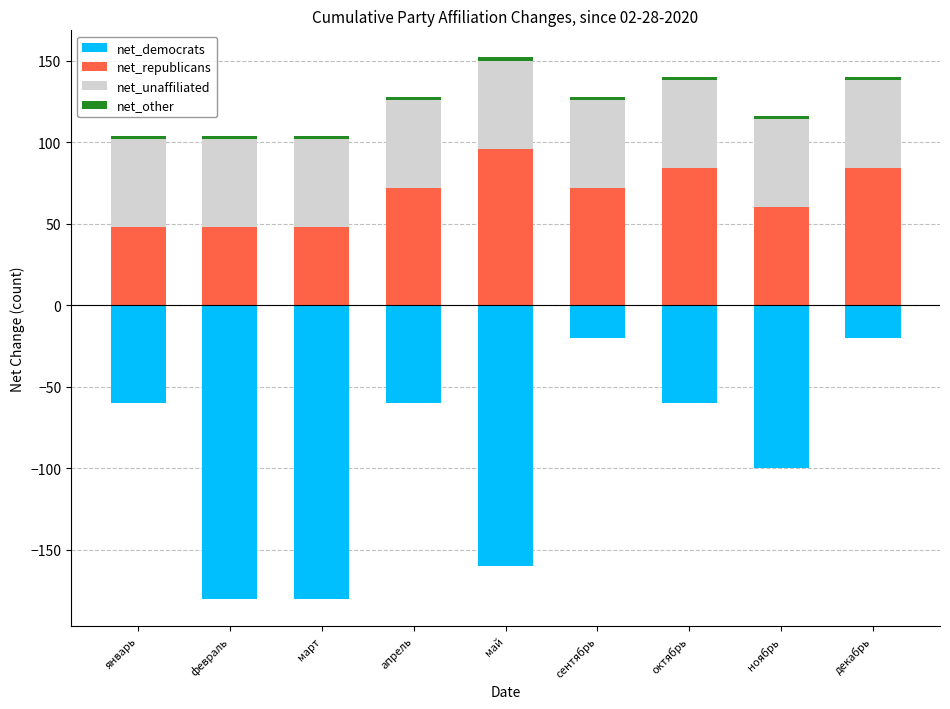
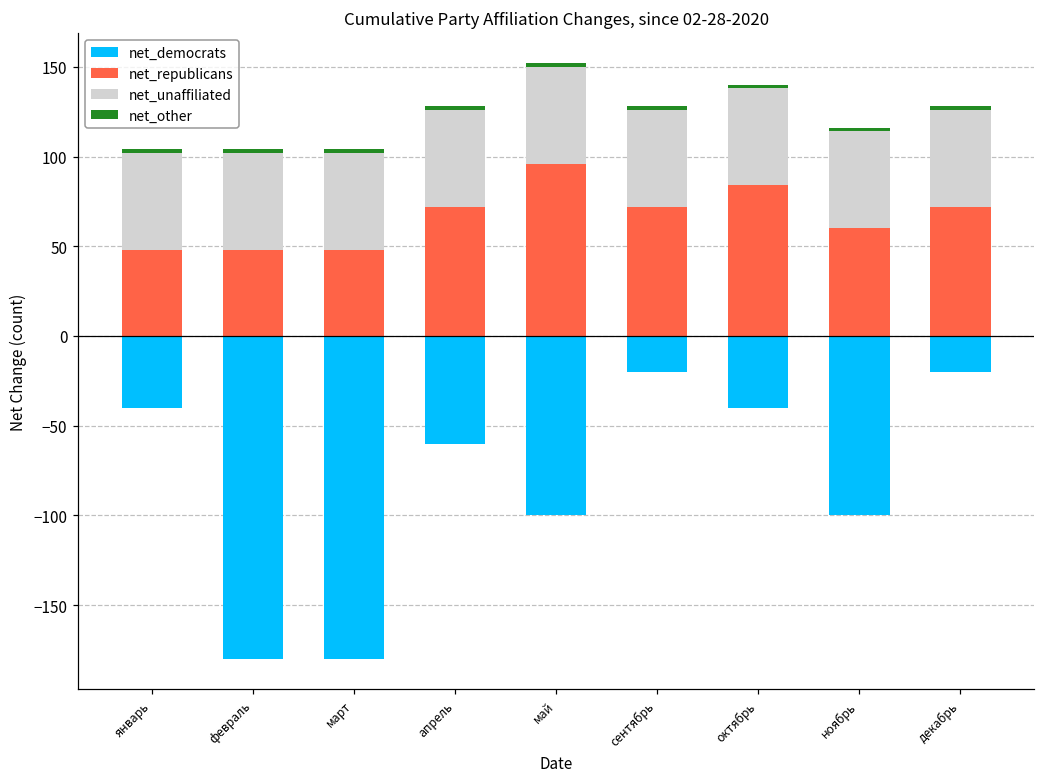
  {
    "net_democrats": {
-     "январь": -60,
+     "январь": -40,
      "февраль": -180,
      "март": -180,
      "апрель": -60,
-     "май": -160,
+     "май": -100,
      "сентябрь": -20,
-     "октябрь": -60,
+     "октябрь": -40,
      "ноябрь": -100,
      "декабрь": -20
    },
    "net_republicans": {
      "январь": 48,
      "февраль": 48,
      "март": 48,
      "апрель": 72,
      "май": 96,
      "сентябрь": 72,
      "октябрь": 84,
      "ноябрь": 60,
-     "декабрь": 84
+     "декабрь": 72
    },
    "net_unaffiliated": {
      "январь": 54,
      "февраль": 54,
      "март": 54,
      "апрель": 54,
      "май": 54,
      "сентябрь": 54,
      "октябрь": 54,
      "ноябрь": 54,
      "декабрь": 54
    },
    "net_other": {
      "январь": 2,
      "февраль": 2,
      "март": 2,
      "апрель": 2,
      "май": 2,
      "сентябрь": 2,
      "октябрь": 2,
      "ноябрь": 2,
      "декабрь": 2
    }
  }
